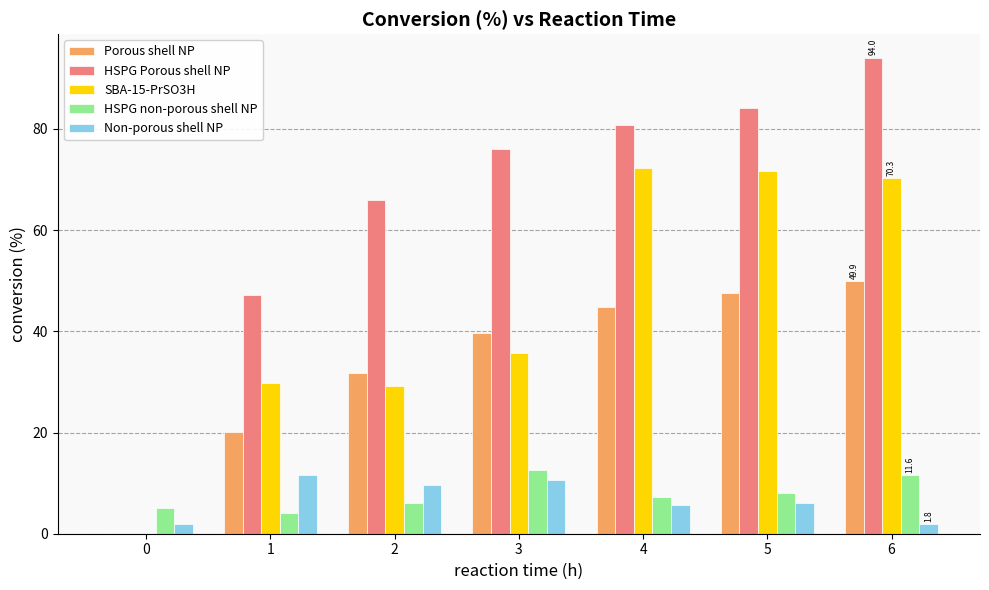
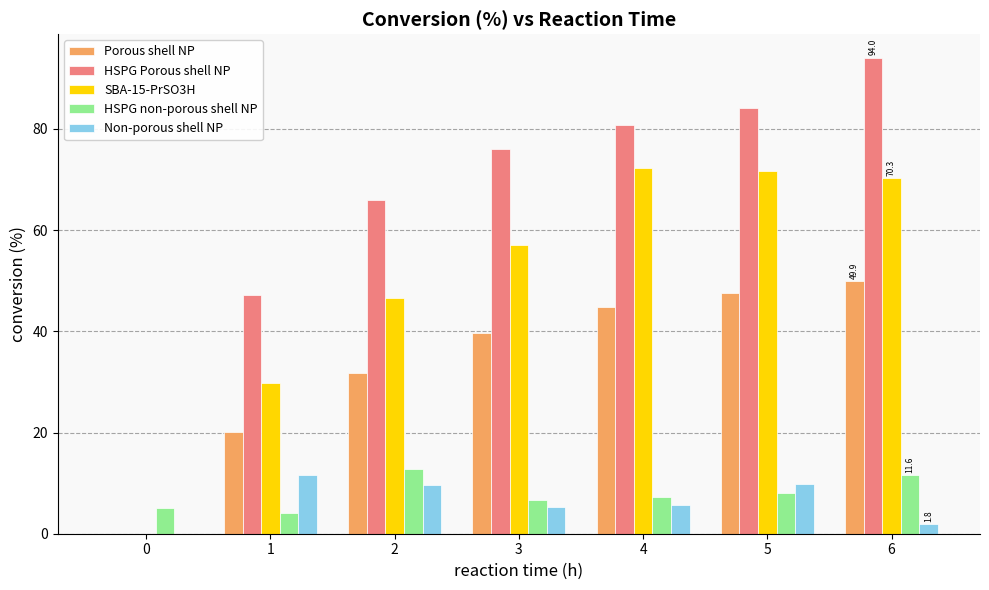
  {
    "SBA-15-PrSO3H": {
      "0": 0,
      "1": 30,
-     "2": 29,
-     "3": 36,
+     "2": 46,
+     "3": 57,
      "4": 72,
      "5": 72
    },
    "HSPG non-porous shell NP": {
      "0": 5,
      "1": 4,
-     "2": 6,
-     "3": 13,
+     "2": 13,
+     "3": 7,
      "4": 7,
      "5": 8
    },
    "Non-porous shell NP": {
-     "0": 2,
+     "0": 0,
      "1": 12,
      "2": 10,
-     "3": 11,
+     "3": 5,
      "4": 6,
-     "5": 6
+     "5": 10
    }
  }
